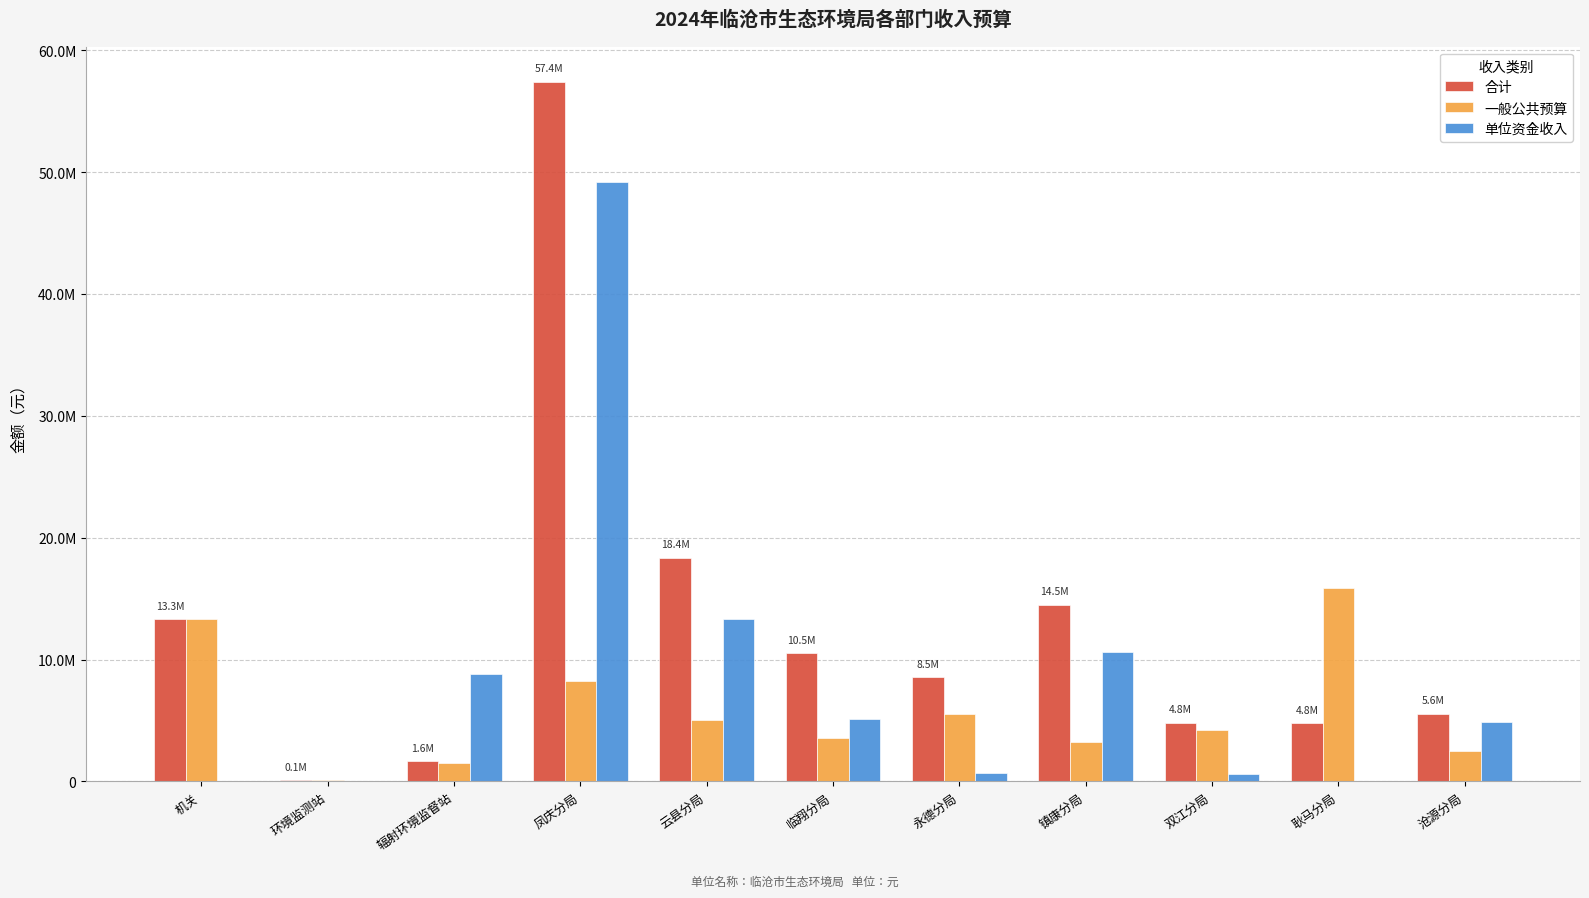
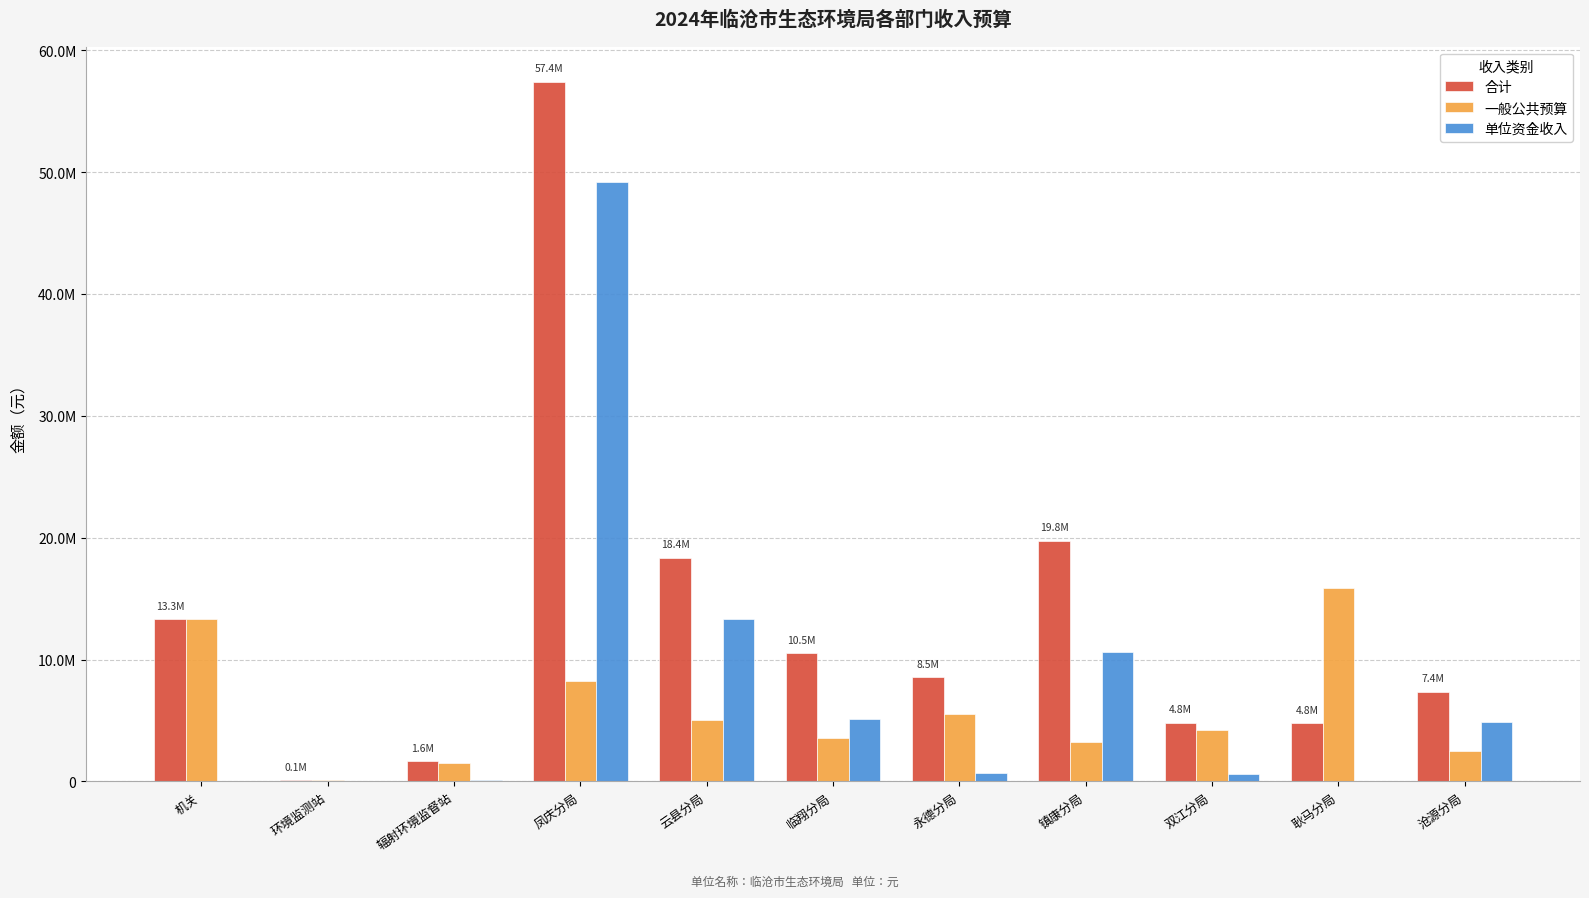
  {
    "合计": {
      "机关": "13.3M",
      "环境监测站": "0.1M",
      "辐射环境监督站": "1.6M",
      "凤庆分局": "57.4M",
      "云县分局": "18.4M",
      "临翔分局": "10.5M",
      "永德分局": "8.5M",
-     "镇康分局": "14.5M",
+     "镇康分局": "19.8M",
      "双江分局": "4.8M",
      "耿马分局": "4.8M",
-     "沧源分局": "5.6M"
+     "沧源分局": "7.4M"
    },
    "一般公共预算": {
      "辐射环境监督站": "1500000",
      "凤庆分局": "8300000",
      "云县分局": "5100000",
      "临翔分局": "3600000",
      "永德分局": "5500000",
      "镇康分局": "3200000",
      "双江分局": "4200000",
      "耿马分局": "15900000",
      "沧源分局": "2500000"
    },
    "单位资金收入": {
      "机关": "0",
      "环境监测站": "0",
-     "辐射环境监督站": "8800000",
+     "辐射环境监督站": "100000",
      "凤庆分局": "49200000",
      "云县分局": "13300000",
      "临翔分局": "5100000",
      "永德分局": "700000",
      "镇康分局": "10600000",
      "双江分局": "600000",
      "耿马分局": "0",
      "沧源分局": "4900000"
    }
  }
